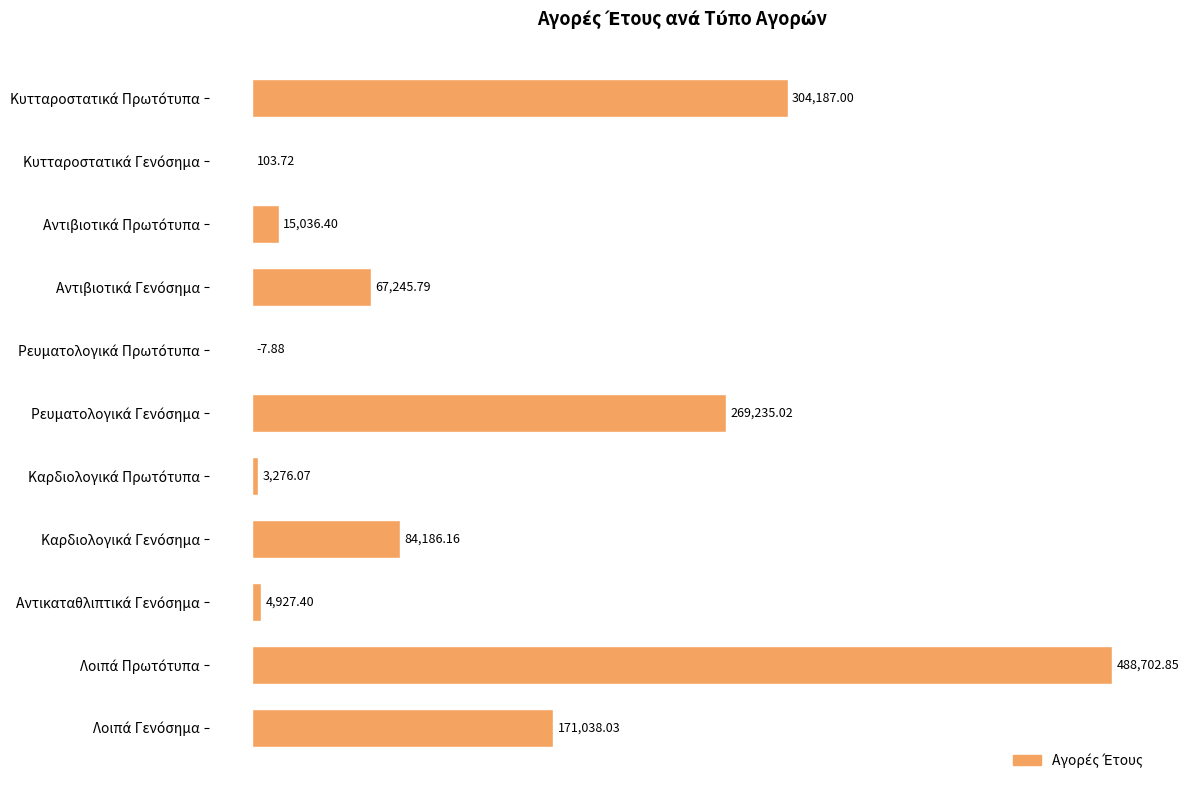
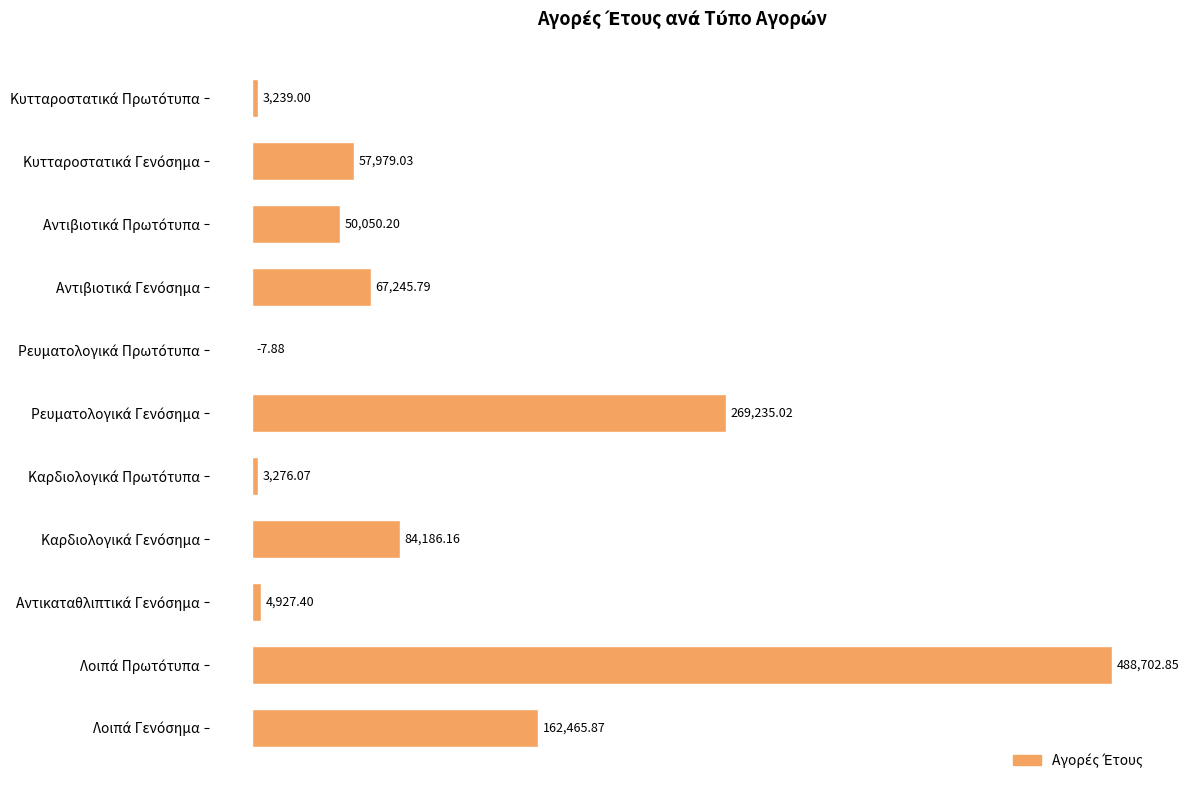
  {
-   "Κυτταροστατικά Πρωτότυπα": "304,187.00",
-   "Κυτταροστατικά Γενόσημα": "103.72",
-   "Αντιβιοτικά Πρωτότυπα": "15,036.40",
+   "Κυτταροστατικά Πρωτότυπα": "3,239.00",
+   "Κυτταροστατικά Γενόσημα": "57,979.03",
+   "Αντιβιοτικά Πρωτότυπα": "50,050.20",
    "Αντιβιοτικά Γενόσημα": "67,245.79",
    "Ρευματολογικά Πρωτότυπα": "-7.88",
    "Ρευματολογικά Γενόσημα": "269,235.02",
    "Καρδιολογικά Πρωτότυπα": "3,276.07",
    "Καρδιολογικά Γενόσημα": "84,186.16",
    "Αντικαταθλιπτικά Γενόσημα": "4,927.40",
    "Λοιπά Πρωτότυπα": "488,702.85",
-   "Λοιπά Γενόσημα": "171,038.03"
+   "Λοιπά Γενόσημα": "162,465.87"
  }
